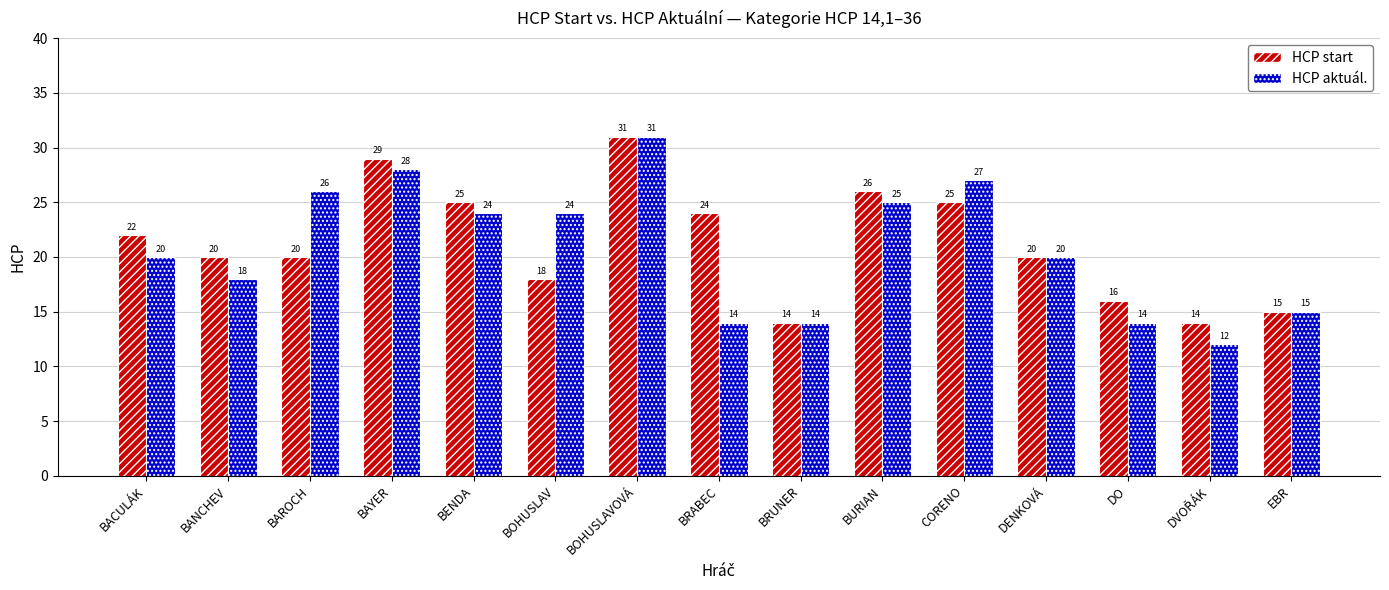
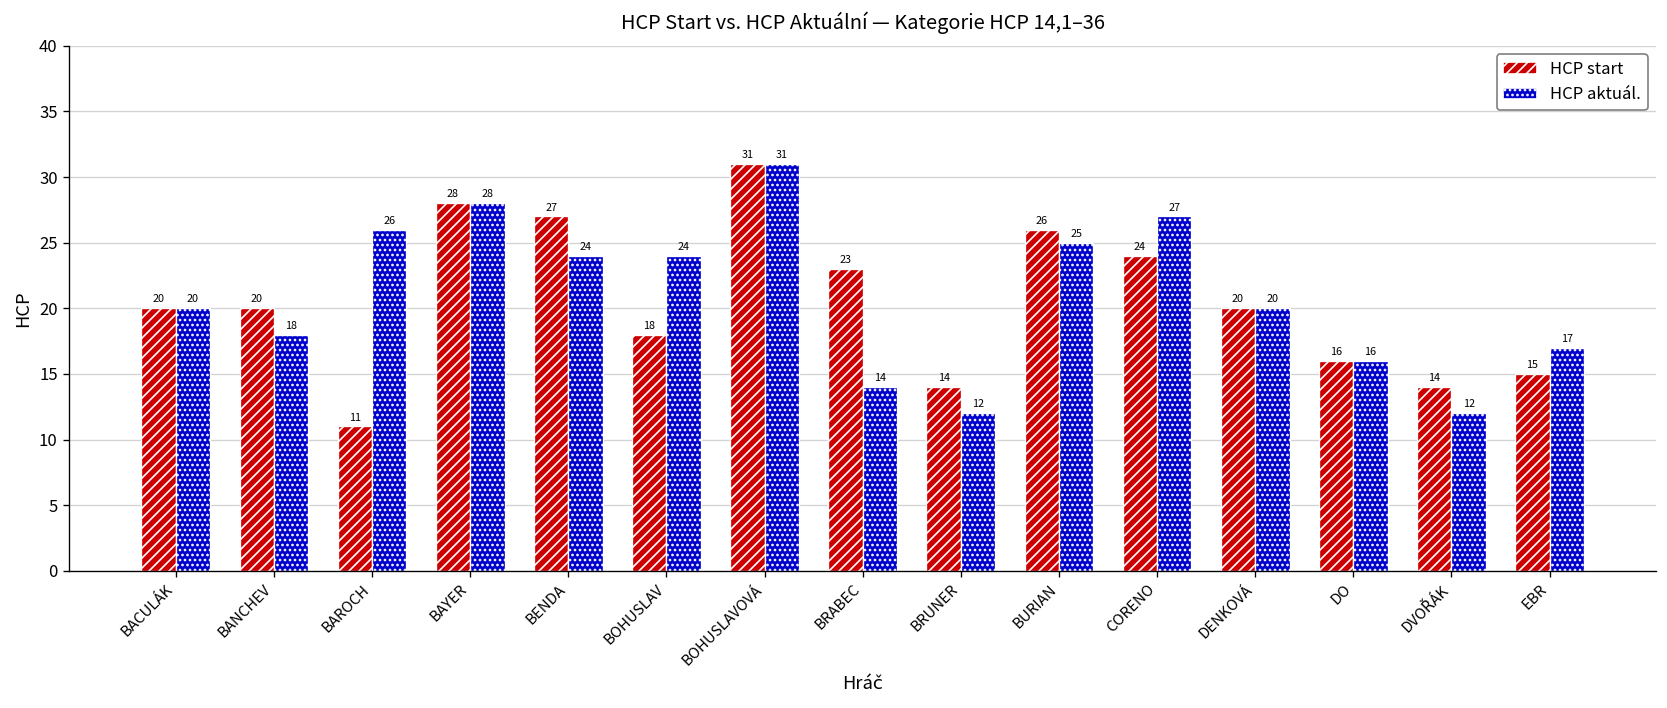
  {
    "HCP start": {
-     "BACULÁK": 22,
+     "BACULÁK": 20,
      "BANCHEV": 20,
-     "BAROCH": 20,
-     "BAYER": 29,
-     "BENDA": 25,
+     "BAROCH": 11,
+     "BAYER": 28,
+     "BENDA": 27,
      "BOHUSLAV": 18,
      "BOHUSLAVOVÁ": 31,
-     "BRABEC": 24,
+     "BRABEC": 23,
      "BRUNER": 14,
      "BURIAN": 26,
-     "CORENO": 25,
+     "CORENO": 24,
      "DENKOVÁ": 20,
      "DO": 16,
      "DVOŘÁK": 14,
      "EBR": 15
    },
    "HCP aktuál.": {
      "BACULÁK": 20,
      "BANCHEV": 18,
      "BAROCH": 26,
      "BAYER": 28,
      "BENDA": 24,
      "BOHUSLAV": 24,
      "BOHUSLAVOVÁ": 31,
      "BRABEC": 14,
-     "BRUNER": 14,
+     "BRUNER": 12,
      "BURIAN": 25,
      "CORENO": 27,
      "DENKOVÁ": 20,
-     "DO": 14,
+     "DO": 16,
      "DVOŘÁK": 12,
-     "EBR": 15
+     "EBR": 17
    }
  }
